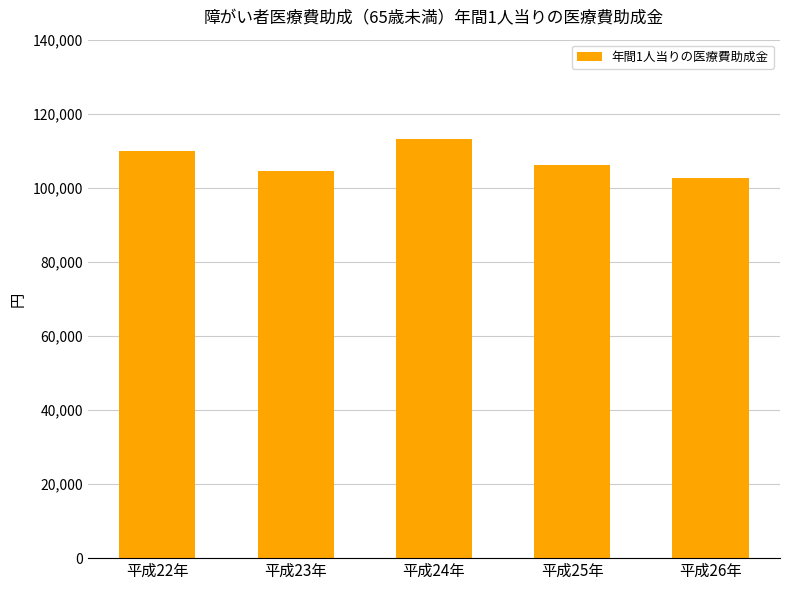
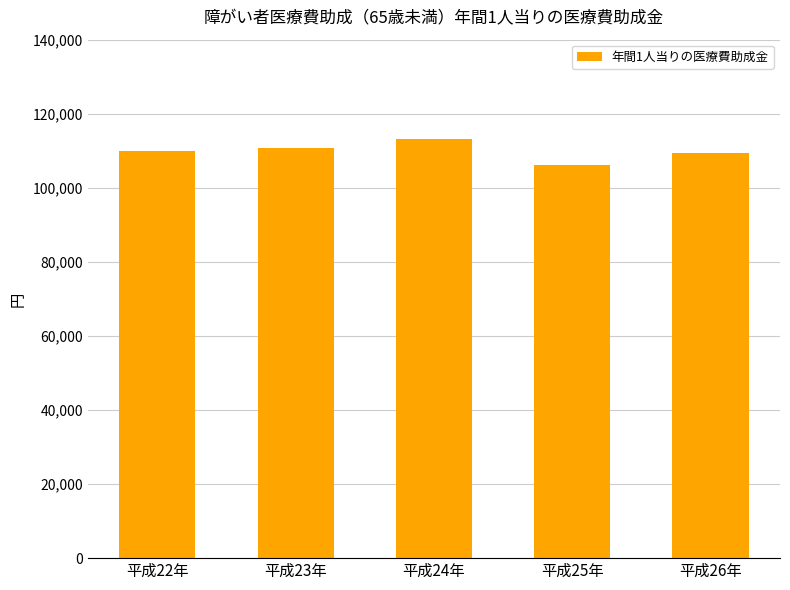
  {
    "平成22年": "110,000",
-   "平成23年": "105,000",
+   "平成23年": "111,000",
    "平成24年": "113,000",
    "平成25年": "106,000",
-   "平成26年": "103,000"
+   "平成26年": "110,000"
  }
